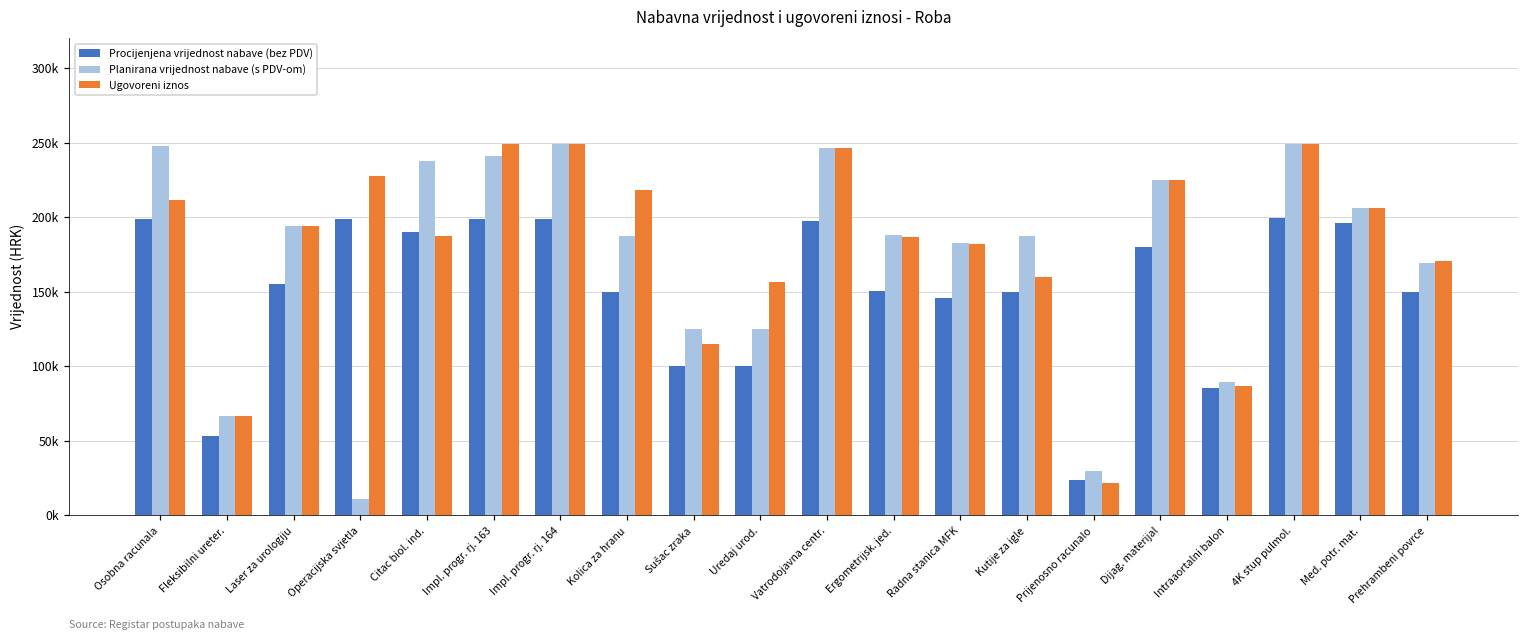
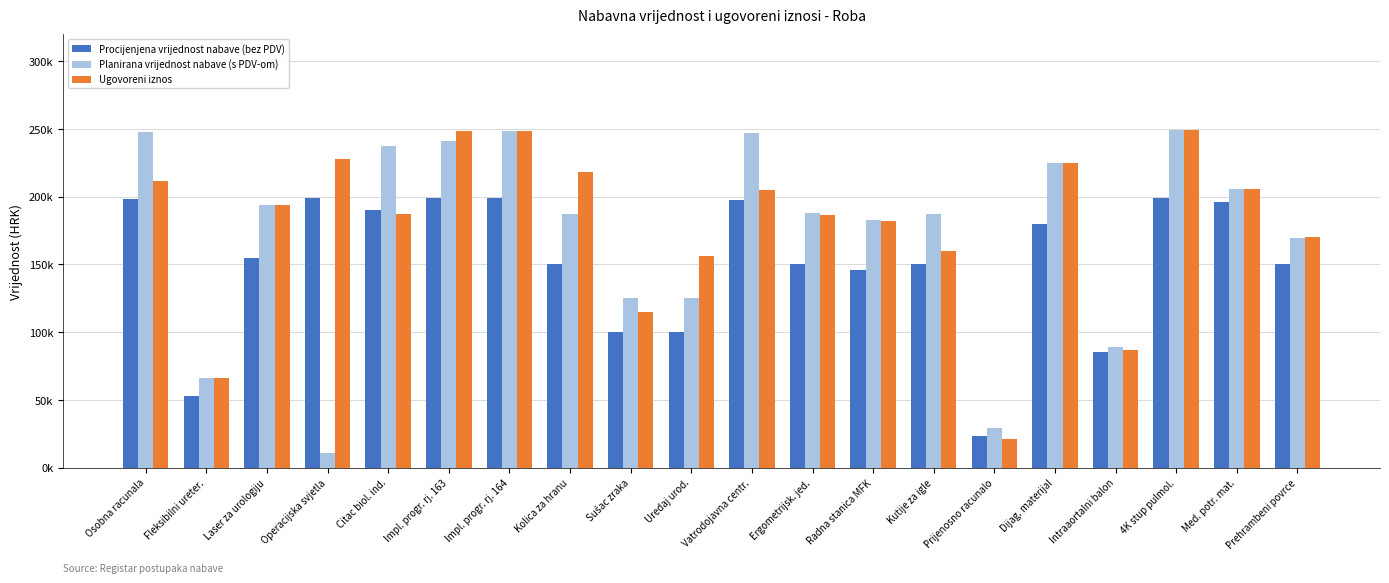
  {
    "Procijenjena vrijednost nabave (bez PDV)": {
      "Osobna racunala": 198000,
      "Fleksibilni ureter.": 53000,
      "Laser za urologiju": 155000,
      "Operacijska svjetla": 199000,
      "Citac biol. ind.": 190000,
      "Impl. progr. rj. 163": 199000,
      "Impl. progr. rj. 164": 199000,
      "Kolica za hranu": 150000,
      "Sušac zraka": 100000,
      "Uredaj urod.": 100000,
      "Vatrodojavna centr.": 197000,
      "Ergometrijsk. jed.": 150000,
      "Radna stanica MFK": 146000,
      "Kutije za igle": 150000,
      "Prijenosno racunalo": 24000,
      "Dijag. materijal": 180000,
      "Intraaortalni balon": 85000,
      "4K stup pulmol.": 199000,
      "Med. potr. mat.": 196000,
      "Prehrambeni povrce": 150000
    },
    "Planirana vrijednost nabave (s PDV-om)": {
      "Osobna racunala": 248000,
      "Fleksibilni ureter.": 66000,
      "Laser za urologiju": 194000,
      "Operacijska svjetla": 11000,
      "Citac biol. ind.": 238000,
      "Impl. progr. rj. 163": 241000,
      "Impl. progr. rj. 164": 249000,
      "Kolica za hranu": 188000,
      "Sušac zraka": 125000,
      "Uredaj urod.": 125000,
      "Vatrodojavna centr.": 247000,
      "Ergometrijsk. jed.": 188000,
      "Radna stanica MFK": 183000,
      "Kutije za igle": 188000,
      "Prijenosno racunalo": 30000,
      "Dijag. materijal": 225000,
      "Intraaortalni balon": 89000,
      "4K stup pulmol.": 249000,
      "Med. potr. mat.": 206000,
      "Prehrambeni povrce": 170000
    },
    "Ugovoreni iznos": {
      "Osobna racunala": 212000,
      "Fleksibilni ureter.": 66000,
      "Laser za urologiju": 194000,
      "Operacijska svjetla": 228000,
      "Citac biol. ind.": 188000,
      "Impl. progr. rj. 163": 249000,
      "Impl. progr. rj. 164": 249000,
      "Kolica za hranu": 218000,
      "Sušac zraka": 115000,
      "Uredaj urod.": 156000,
-     "Vatrodojavna centr.": 247000,
+     "Vatrodojavna centr.": 205000,
      "Ergometrijsk. jed.": 187000,
      "Radna stanica MFK": 182000,
      "Kutije za igle": 160000,
      "Prijenosno racunalo": 21000,
      "Dijag. materijal": 225000,
      "Intraaortalni balon": 87000,
      "4K stup pulmol.": 249000,
      "Med. potr. mat.": 206000,
      "Prehrambeni povrce": 171000
    }
  }
